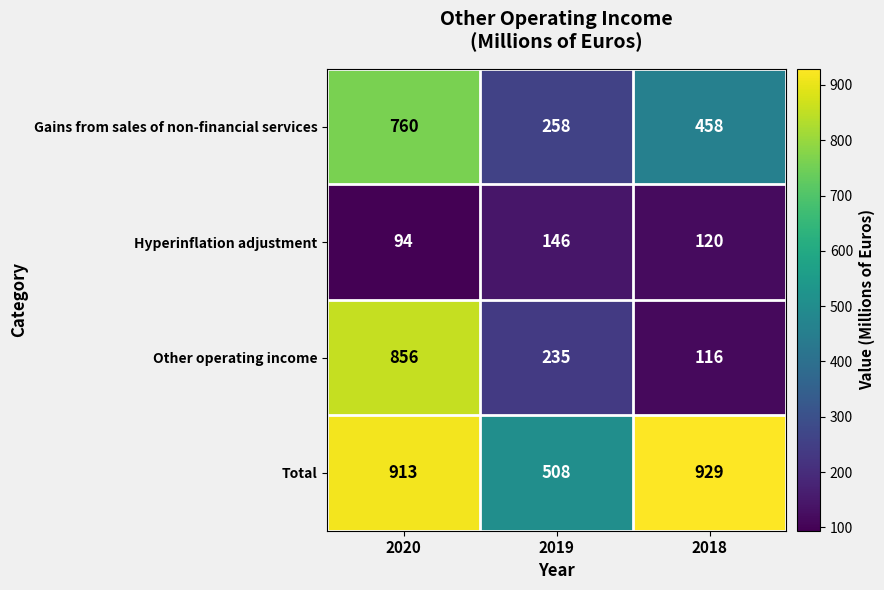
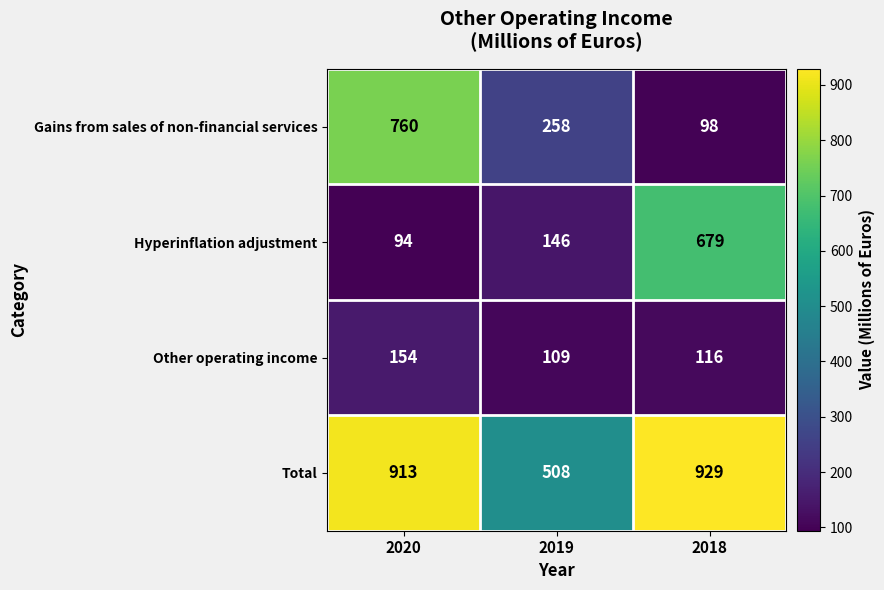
  {
    "Gains from sales of non-financial services": {
      "2020": 760,
      "2019": 258,
-     "2018": 458
+     "2018": 98
    },
    "Hyperinflation adjustment": {
      "2020": 94,
      "2019": 146,
-     "2018": 120
+     "2018": 679
    },
    "Other operating income": {
-     "2020": 856,
-     "2019": 235,
+     "2020": 154,
+     "2019": 109,
      "2018": 116
    },
    "Total": {
      "2020": 913,
      "2019": 508,
      "2018": 929
    }
  }
